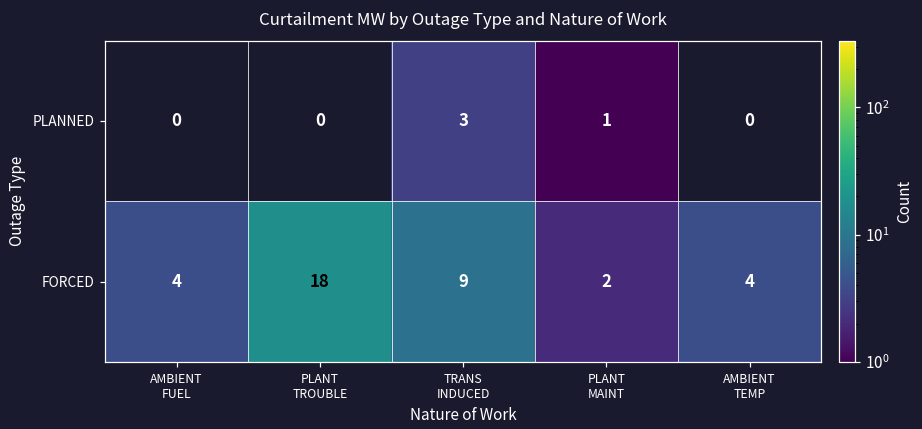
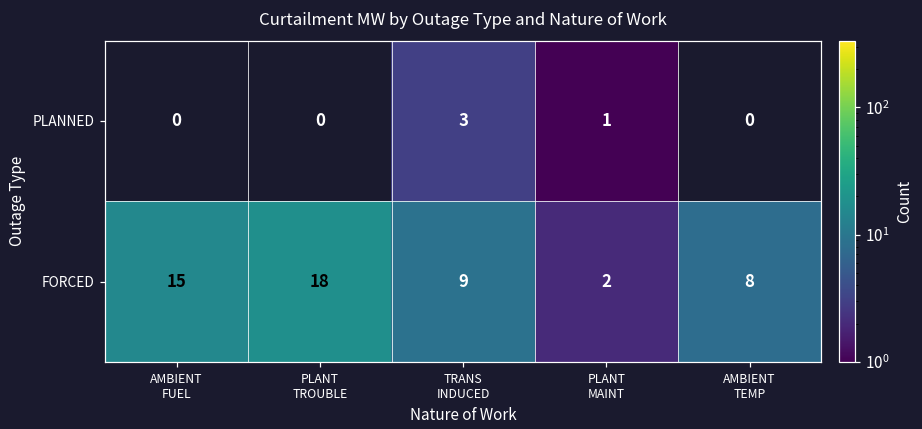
  {
    "PLANNED": {
      "TRANS INDUCED": 3,
      "PLANT MAINT": 1
    },
    "FORCED": {
-     "AMBIENT FUEL": 4,
+     "AMBIENT FUEL": 15,
      "PLANT TROUBLE": 18,
      "TRANS INDUCED": 9,
      "PLANT MAINT": 2,
-     "AMBIENT TEMP": 4
+     "AMBIENT TEMP": 8
    }
  }
